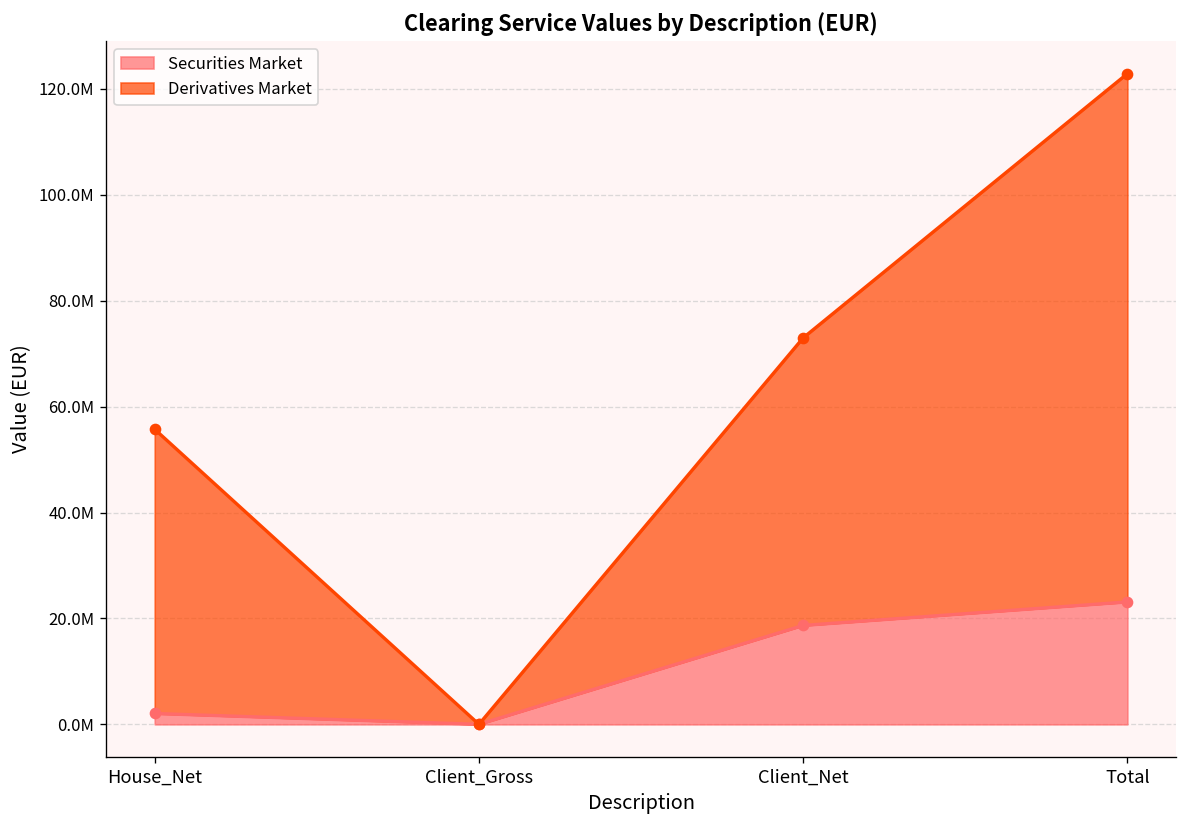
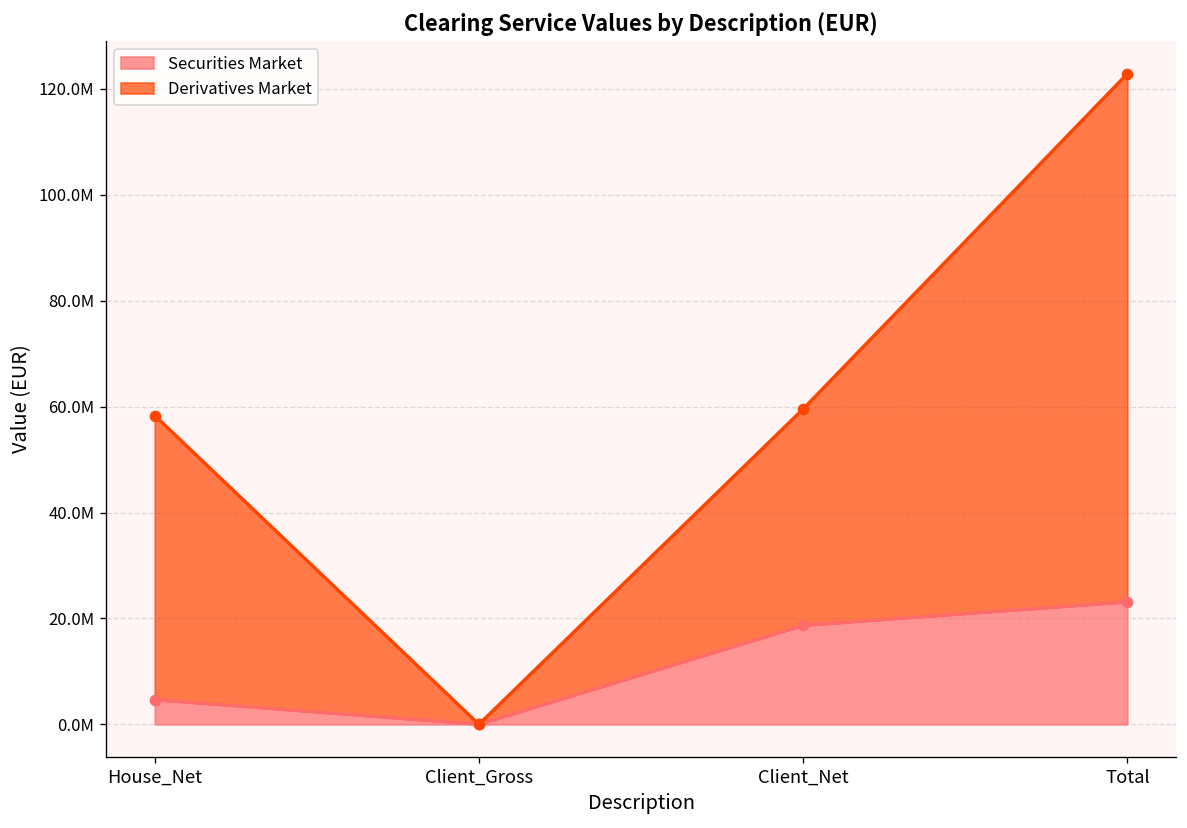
  {
    "Securities Market": {
-     "House_Net": 2000000,
+     "House_Net": 5000000,
      "Client_Net": 19000000,
      "Total": 23000000
    },
    "Derivatives Market": {
      "House_Net": 54000000,
-     "Client_Net": 54000000,
+     "Client_Net": 41000000,
      "Total": 100000000
    }
  }
